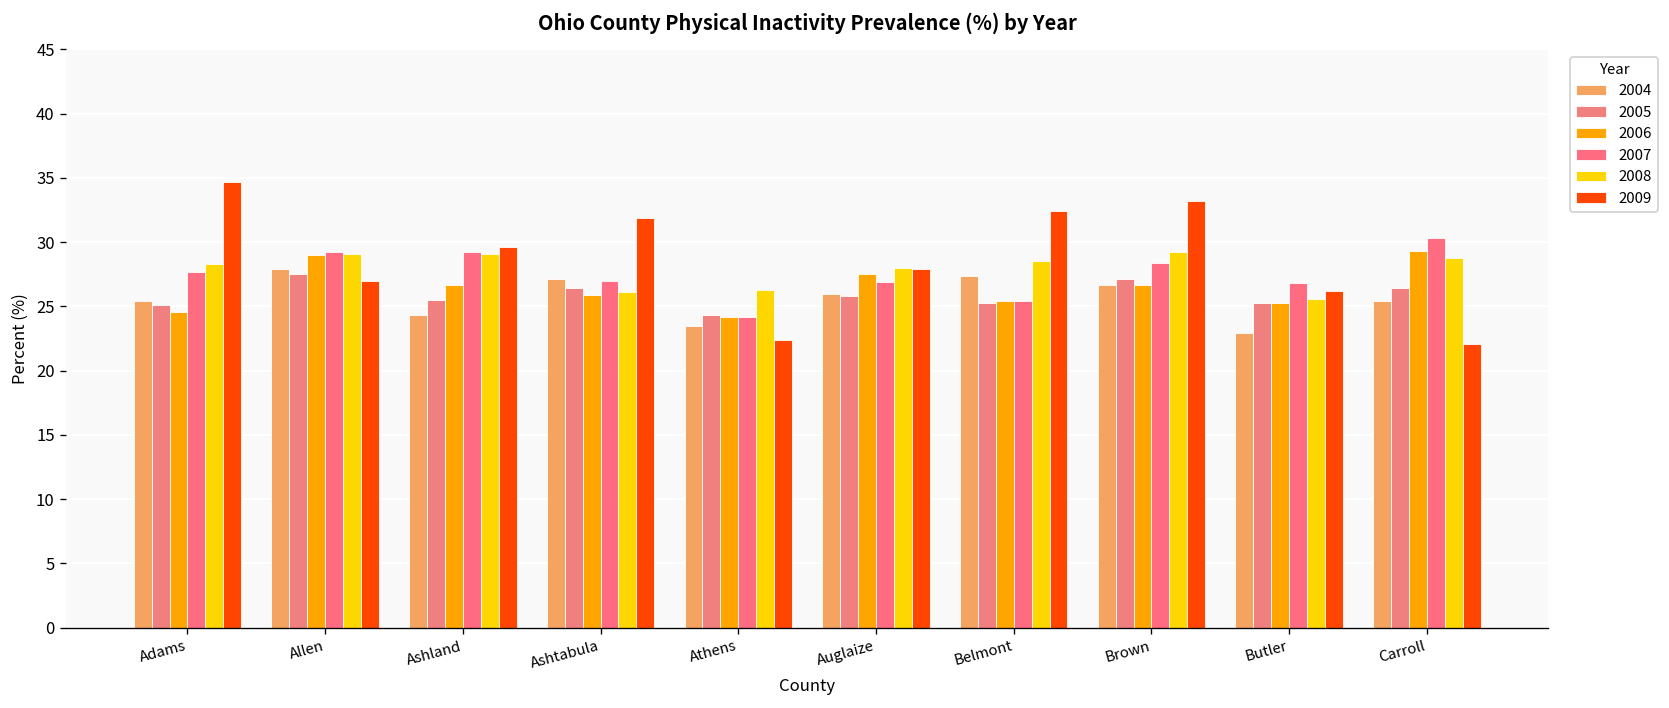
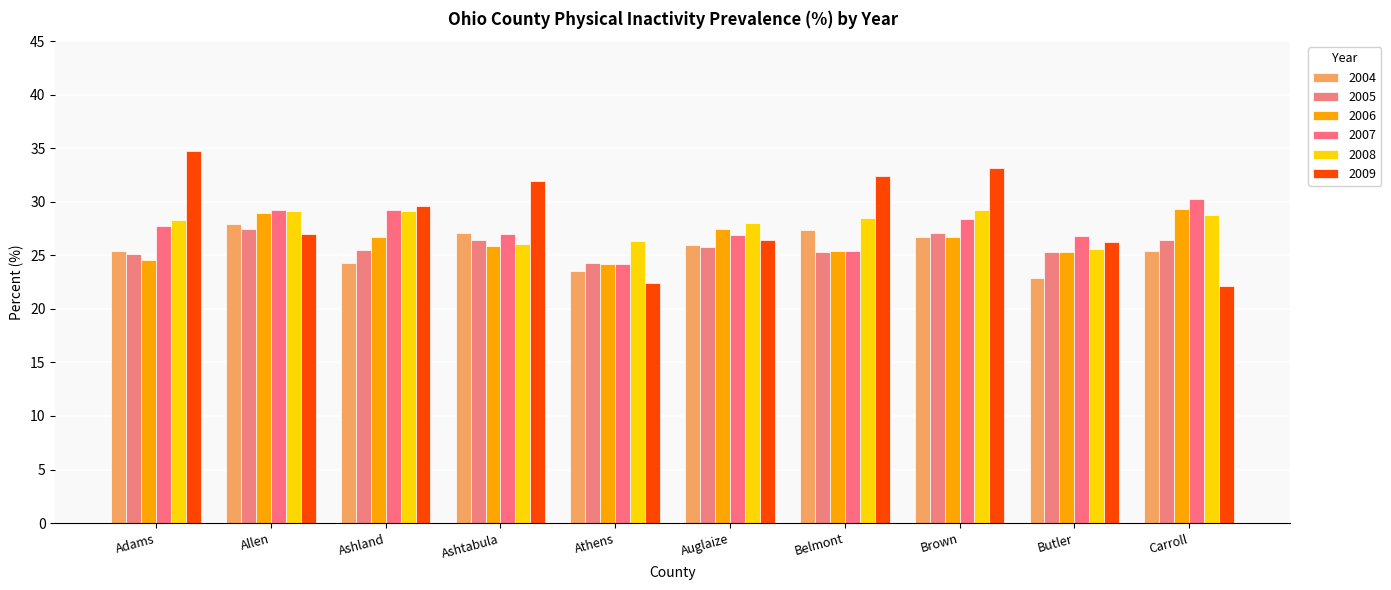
  {
    "2009": {
      "Adams": 34.7,
      "Allen": 27.0,
      "Ashland": 29.6,
      "Ashtabula": 31.9,
      "Athens": 22.4,
-     "Auglaize": 27.9,
+     "Auglaize": 26.4,
      "Belmont": 32.4,
      "Brown": 33.2,
      "Butler": 26.2,
      "Carroll": 22.1
    }
  }
